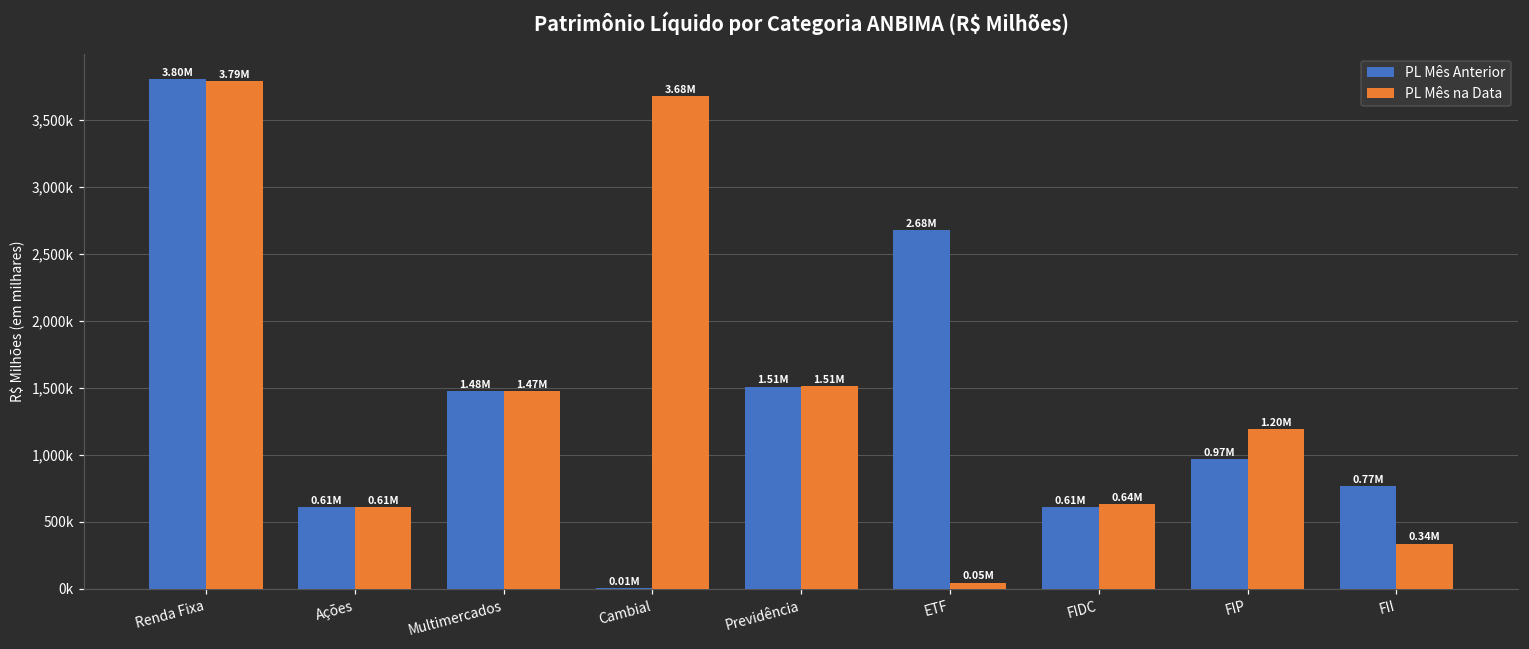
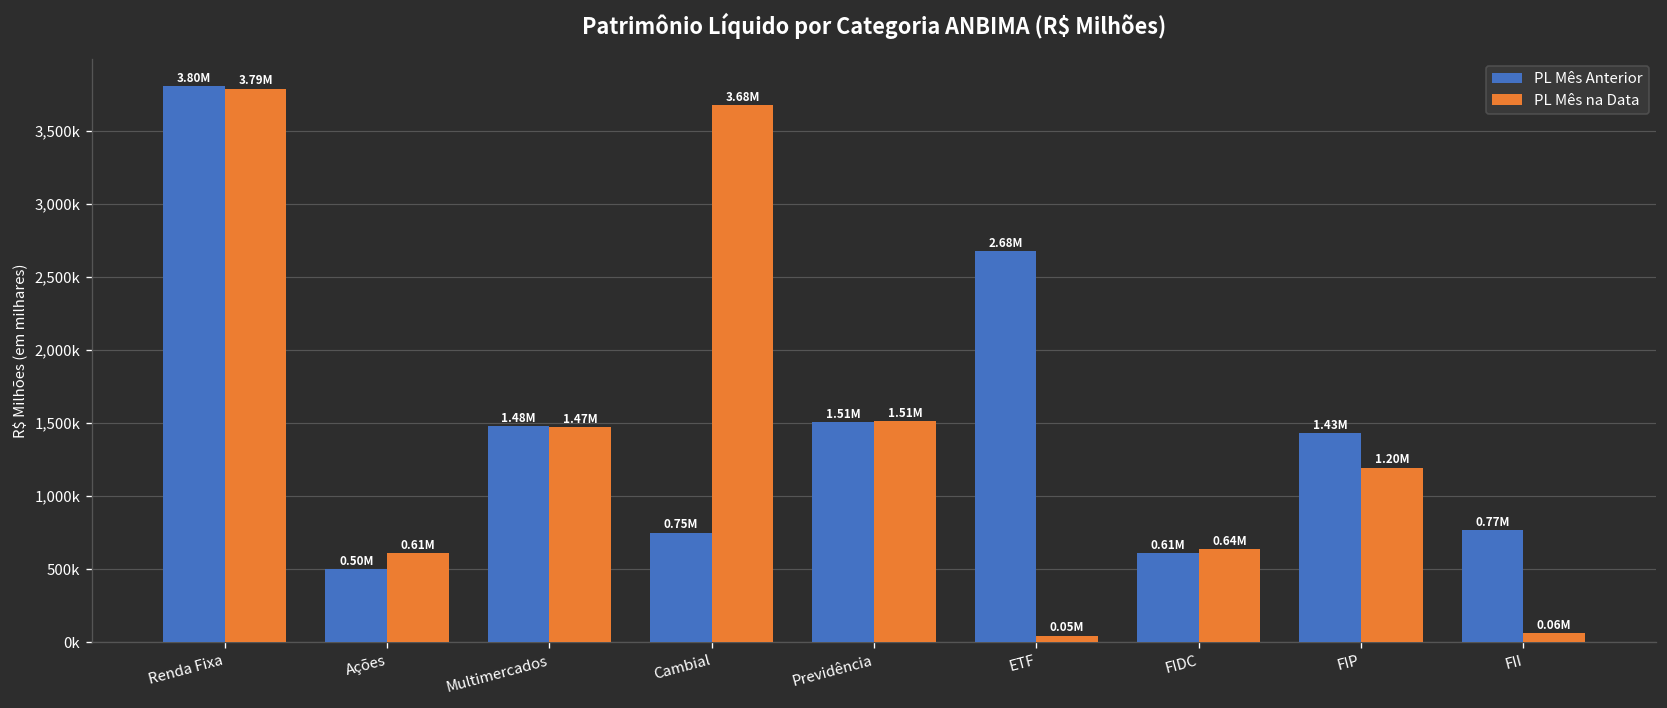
  {
    "PL Mês Anterior": {
      "Renda Fixa": "3.80M",
-     "Ações": "0.61M",
+     "Ações": "0.50M",
      "Multimercados": "1.48M",
-     "Cambial": "0.01M",
+     "Cambial": "0.75M",
      "Previdência": "1.51M",
      "ETF": "2.68M",
      "FIDC": "0.61M",
-     "FIP": "0.97M",
+     "FIP": "1.43M",
      "FII": "0.77M"
    },
    "PL Mês na Data": {
      "Renda Fixa": "3.79M",
      "Ações": "0.61M",
      "Multimercados": "1.47M",
      "Cambial": "3.68M",
      "Previdência": "1.51M",
      "ETF": "0.05M",
      "FIDC": "0.64M",
      "FIP": "1.20M",
-     "FII": "0.34M"
+     "FII": "0.06M"
    }
  }
